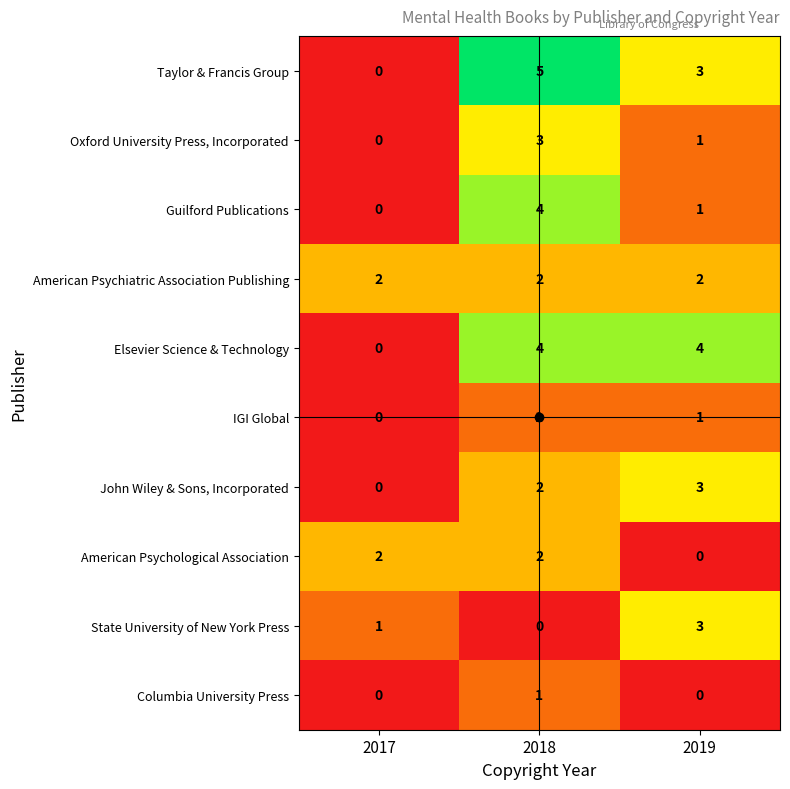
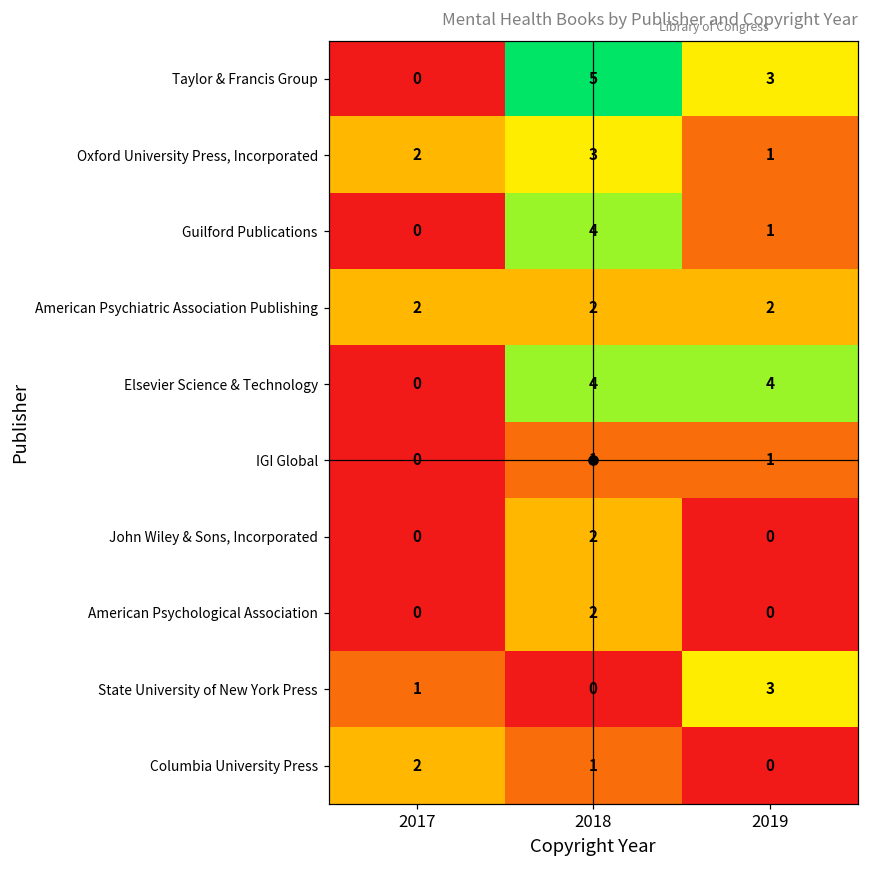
  {
    "Taylor & Francis Group": {
      "2017": 0,
      "2018": 5,
      "2019": 3
    },
    "Oxford University Press, Incorporated": {
-     "2017": 0,
+     "2017": 2,
      "2018": 3,
      "2019": 1
    },
    "Guilford Publications": {
      "2017": 0,
      "2018": 4,
      "2019": 1
    },
    "American Psychiatric Association Publishing": {
      "2017": 2,
      "2018": 2,
      "2019": 2
    },
    "Elsevier Science & Technology": {
      "2017": 0,
      "2018": 4,
      "2019": 4
    },
    "IGI Global": {
      "2017": 0,
      "2019": 1
    },
    "John Wiley & Sons, Incorporated": {
      "2017": 0,
      "2018": 2,
-     "2019": 3
+     "2019": 0
    },
    "American Psychological Association": {
-     "2017": 2,
+     "2017": 0,
      "2018": 2,
      "2019": 0
    },
    "State University of New York Press": {
      "2017": 1,
      "2018": 0,
      "2019": 3
    },
    "Columbia University Press": {
-     "2017": 0,
+     "2017": 2,
      "2018": 1,
      "2019": 0
    }
  }
